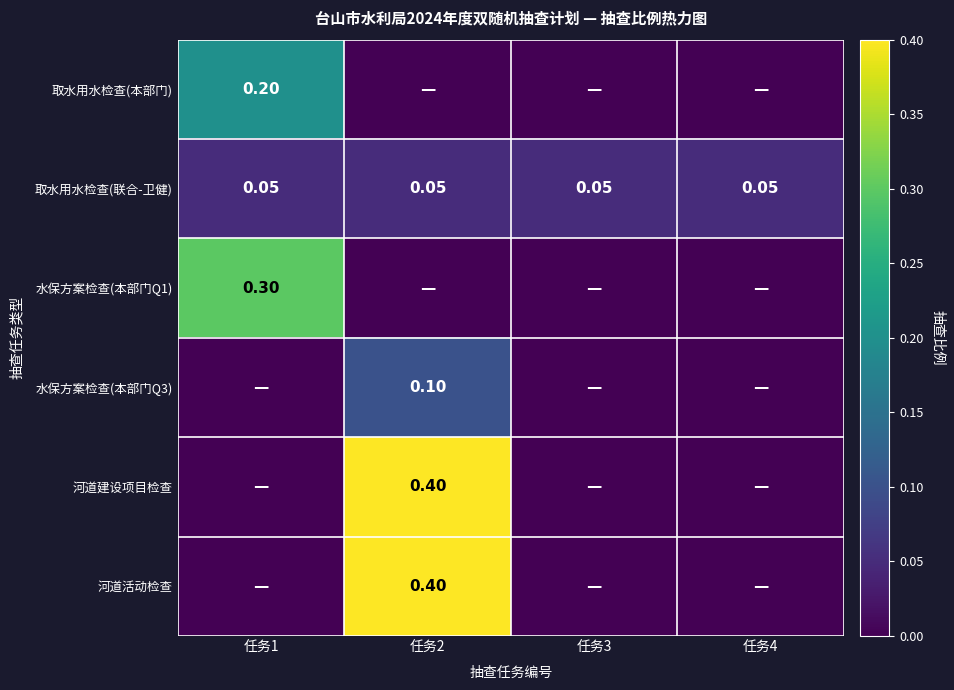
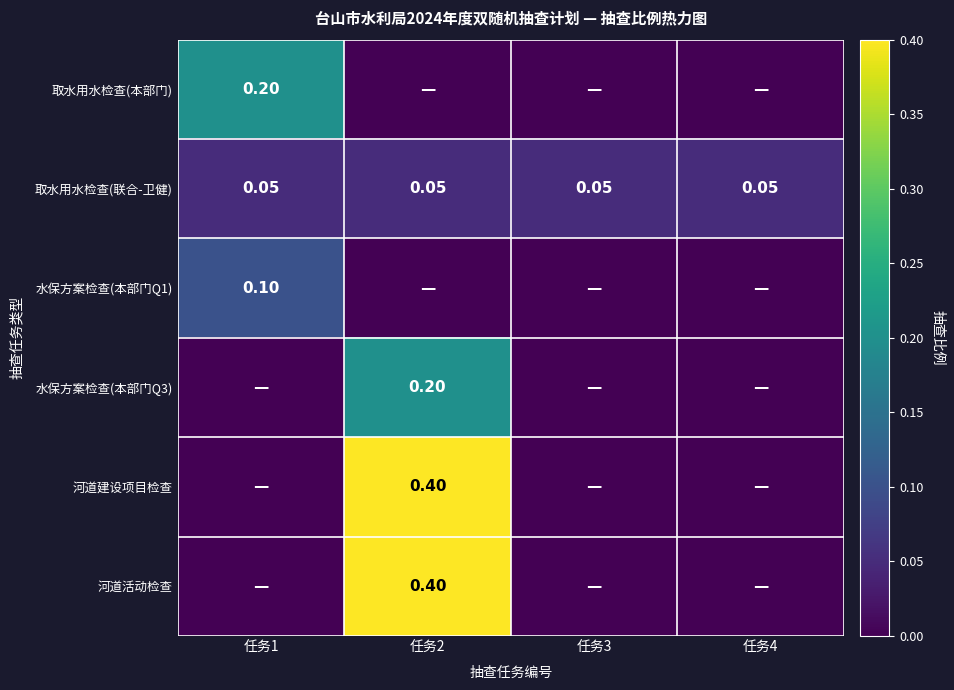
  {
    "取水用水检查(本部门)": {
      "任务1": 0.20
    },
    "取水用水检查(联合-卫健)": {
      "任务1": 0.05,
      "任务2": 0.05,
      "任务3": 0.05,
      "任务4": 0.05
    },
    "水保方案检查(本部门Q1)": {
-     "任务1": 0.30
+     "任务1": 0.10
    },
    "水保方案检查(本部门Q3)": {
-     "任务2": 0.10
+     "任务2": 0.20
    },
    "河道建设项目检查": {
      "任务2": 0.40
    },
    "河道活动检查": {
      "任务2": 0.40
    }
  }
